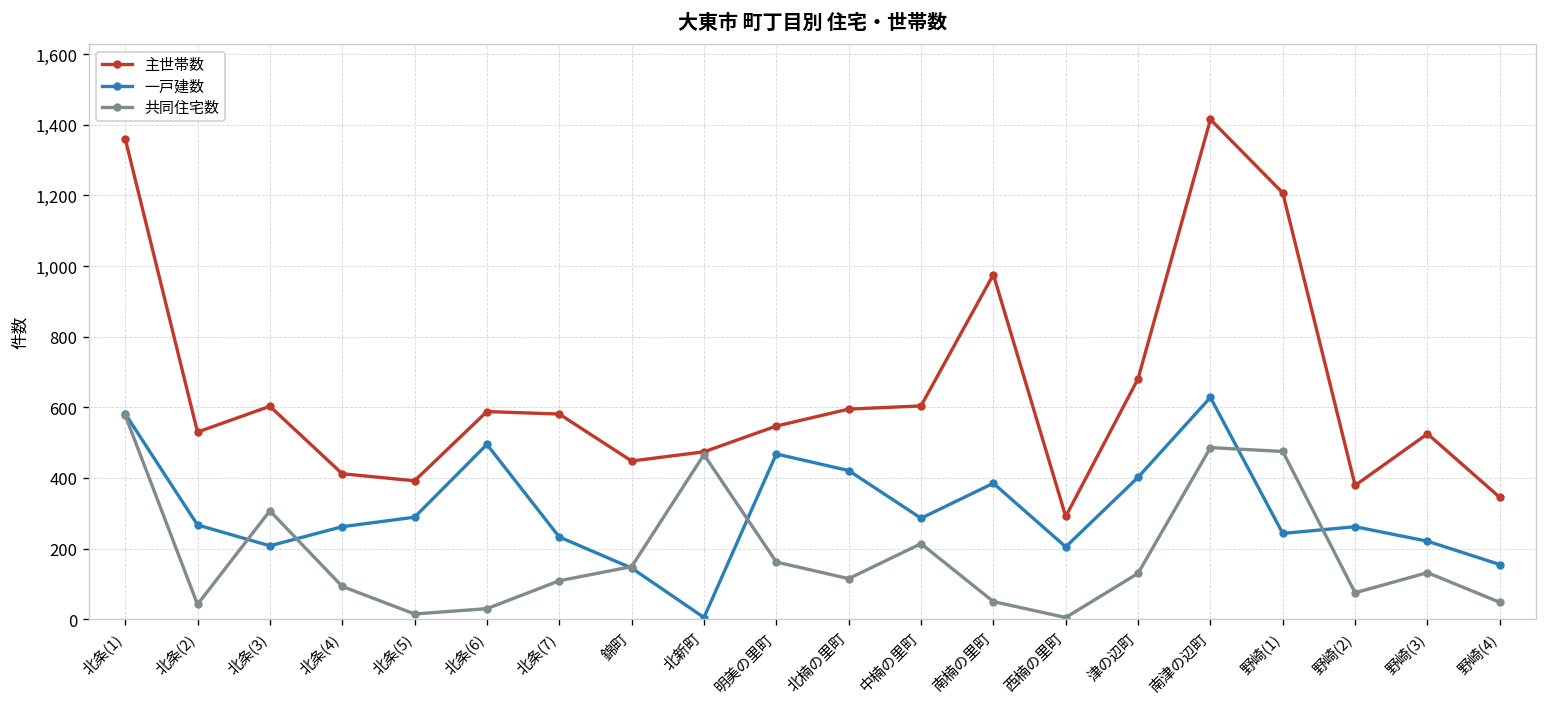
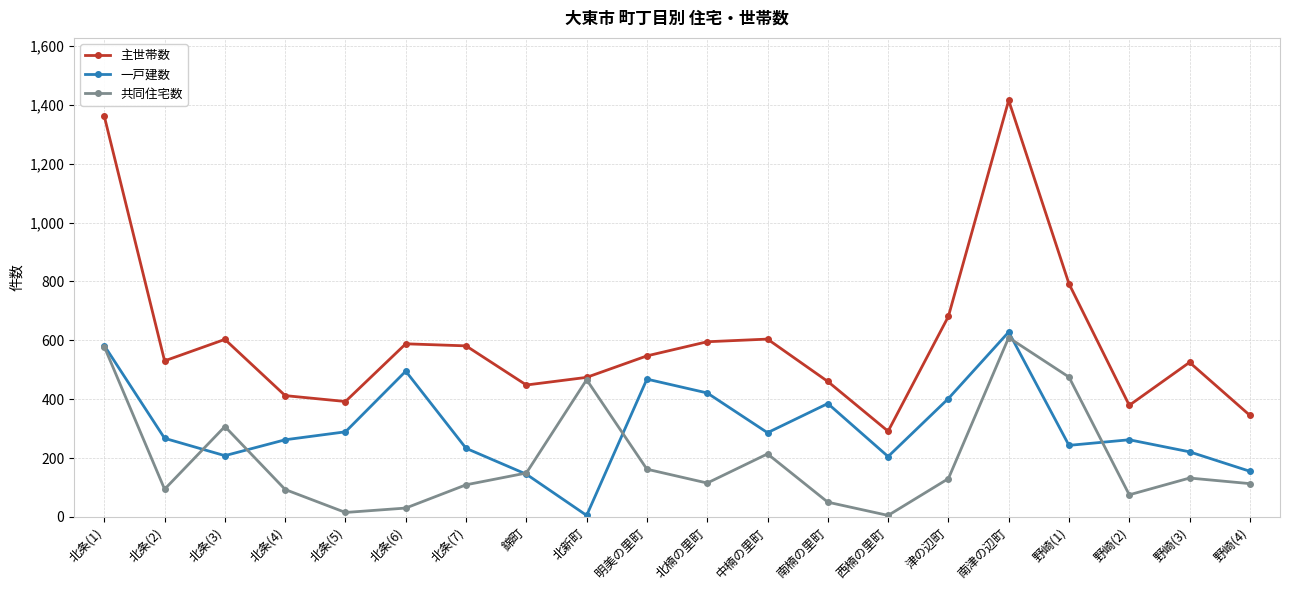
  {
    "主世帯数": {
      "北条(1)": "1,360",
      "北条(2)": "530",
      "北条(3)": "600",
      "北条(4)": "410",
      "北条(5)": "390",
      "北条(6)": "590",
      "北条(7)": "580",
      "錦町": "450",
      "明美の里町": "550",
      "北楠の里町": "600",
      "中楠の里町": "600",
-     "南楠の里町": "980",
+     "南楠の里町": "460",
      "西楠の里町": "290",
      "津の辺町": "680",
      "南津の辺町": "1,420",
-     "野崎(1)": "1,210",
+     "野崎(1)": "790",
      "野崎(2)": "380",
      "野崎(3)": "530",
      "野崎(4)": "350"
    },
    "一戸建数": {
      "北条(2)": "270",
      "北条(3)": "210",
      "北条(4)": "260",
      "北条(5)": "290",
      "北条(6)": "500",
      "北条(7)": "230",
      "北新町": "10",
      "明美の里町": "470",
      "北楠の里町": "420",
      "中楠の里町": "290",
      "南楠の里町": "390",
      "西楠の里町": "210",
      "津の辺町": "400",
      "南津の辺町": "630",
      "野崎(1)": "240",
      "野崎(2)": "260",
      "野崎(3)": "220",
      "野崎(4)": "160"
    },
    "共同住宅数": {
-     "北条(2)": "40",
+     "北条(2)": "90",
      "北条(3)": "310",
      "北条(4)": "90",
      "北条(5)": "20",
      "北条(6)": "30",
      "北条(7)": "110",
      "明美の里町": "160",
      "北楠の里町": "120",
      "中楠の里町": "210",
      "南楠の里町": "50",
      "西楠の里町": "10",
      "津の辺町": "130",
-     "南津の辺町": "490",
+     "南津の辺町": "610",
      "野崎(1)": "480",
      "野崎(2)": "80",
      "野崎(3)": "130",
-     "野崎(4)": "50"
+     "野崎(4)": "110"
    }
  }
